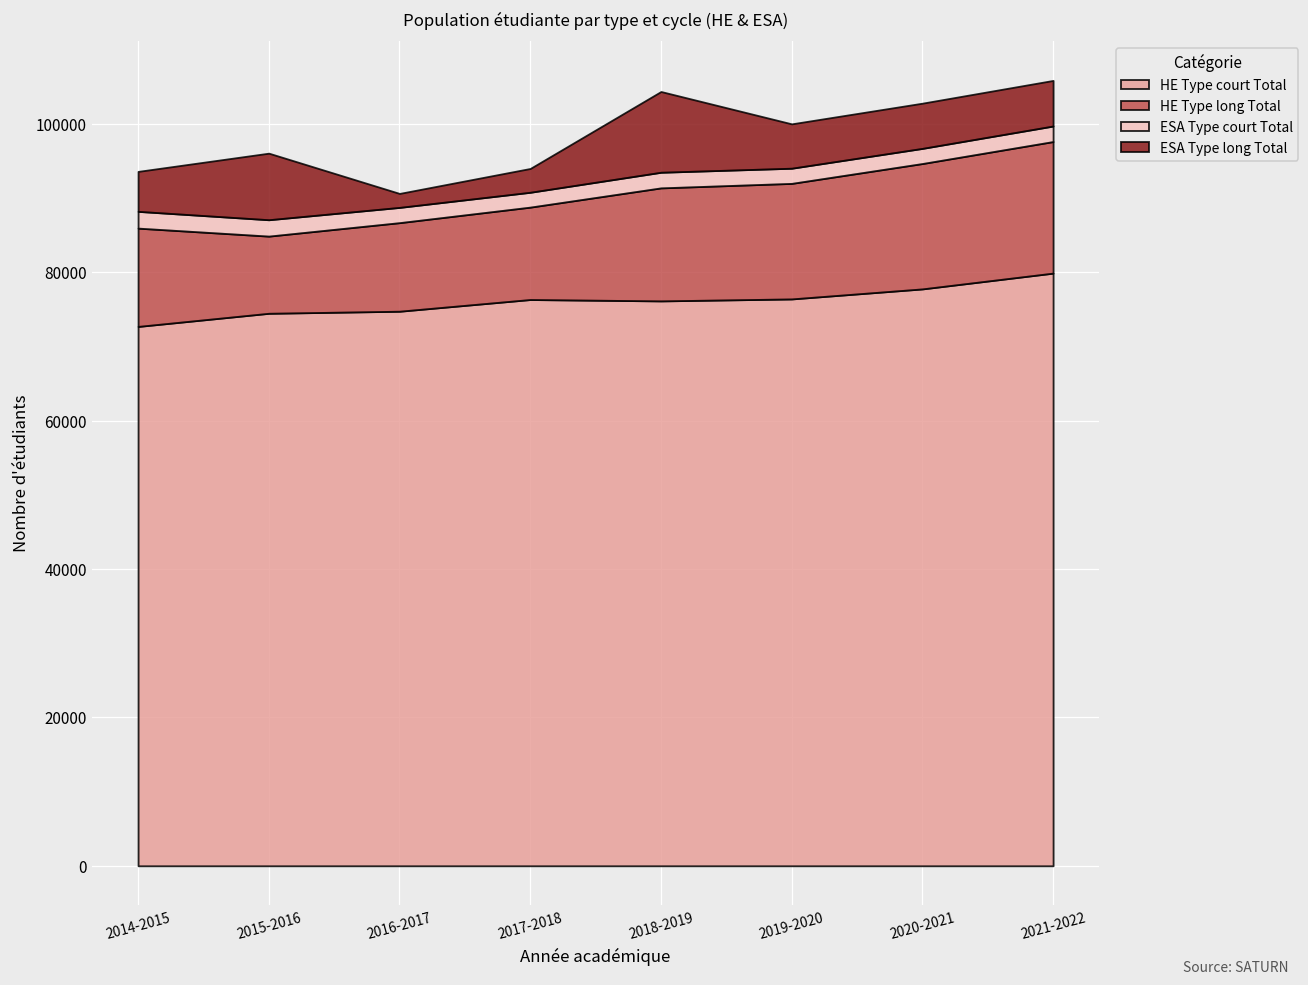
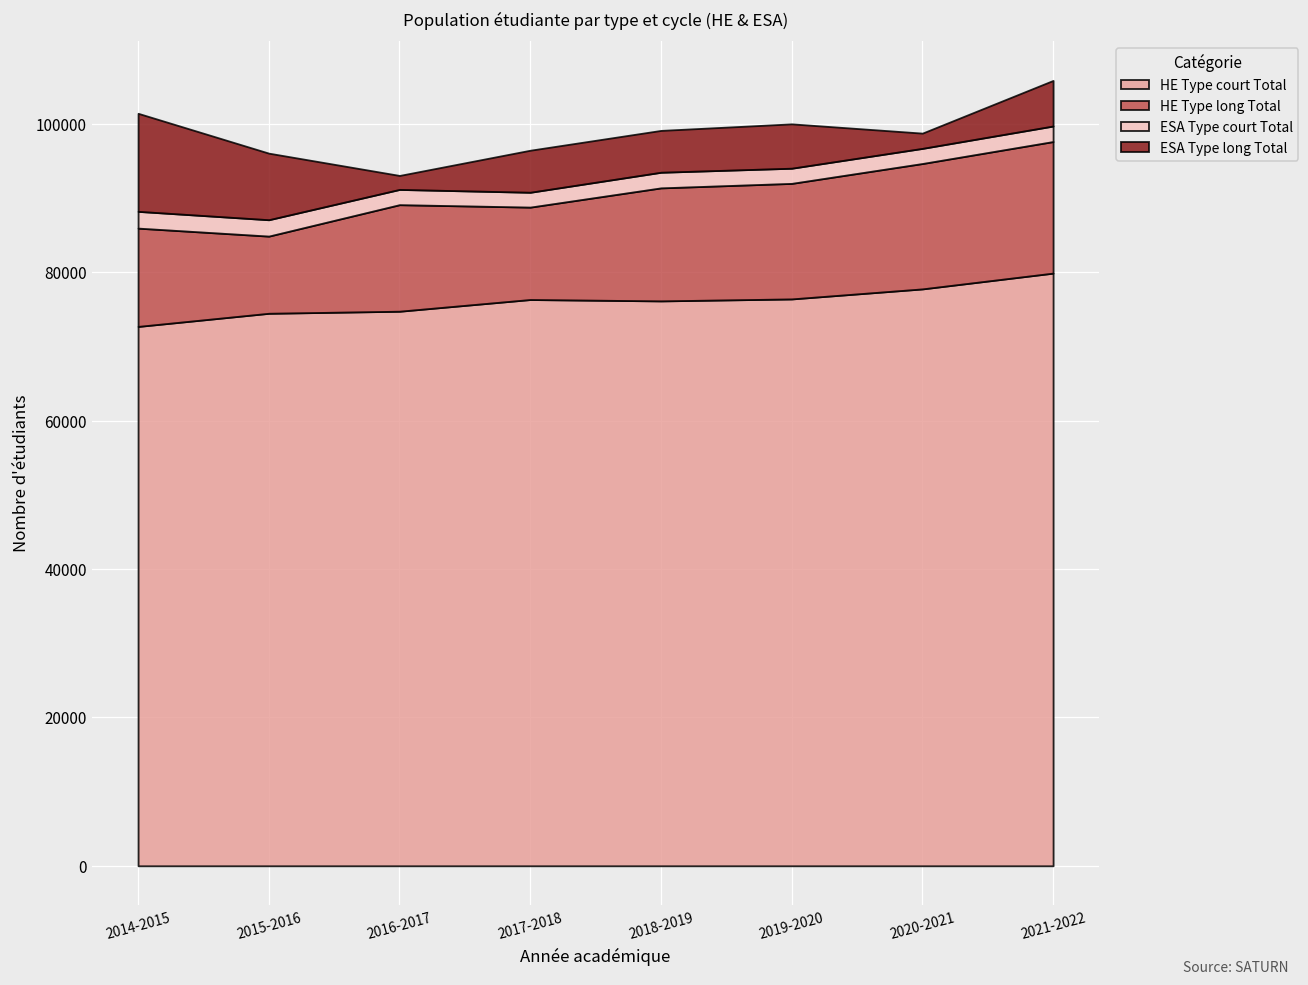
  {
    "HE Type long Total": {
      "2014-2015": 13000,
      "2015-2016": 10000,
-     "2016-2017": 12000,
+     "2016-2017": 14000,
      "2017-2018": 12000,
      "2018-2019": 15000,
      "2019-2020": 16000,
      "2020-2021": 17000,
      "2021-2022": 18000
    },
    "ESA Type long Total": {
-     "2014-2015": 5000,
+     "2014-2015": 13000,
      "2015-2016": 9000,
      "2016-2017": 2000,
-     "2017-2018": 3000,
-     "2018-2019": 11000,
+     "2017-2018": 6000,
+     "2018-2019": 6000,
      "2019-2020": 6000,
-     "2020-2021": 6000,
+     "2020-2021": 2000,
      "2021-2022": 6000
    }
  }
